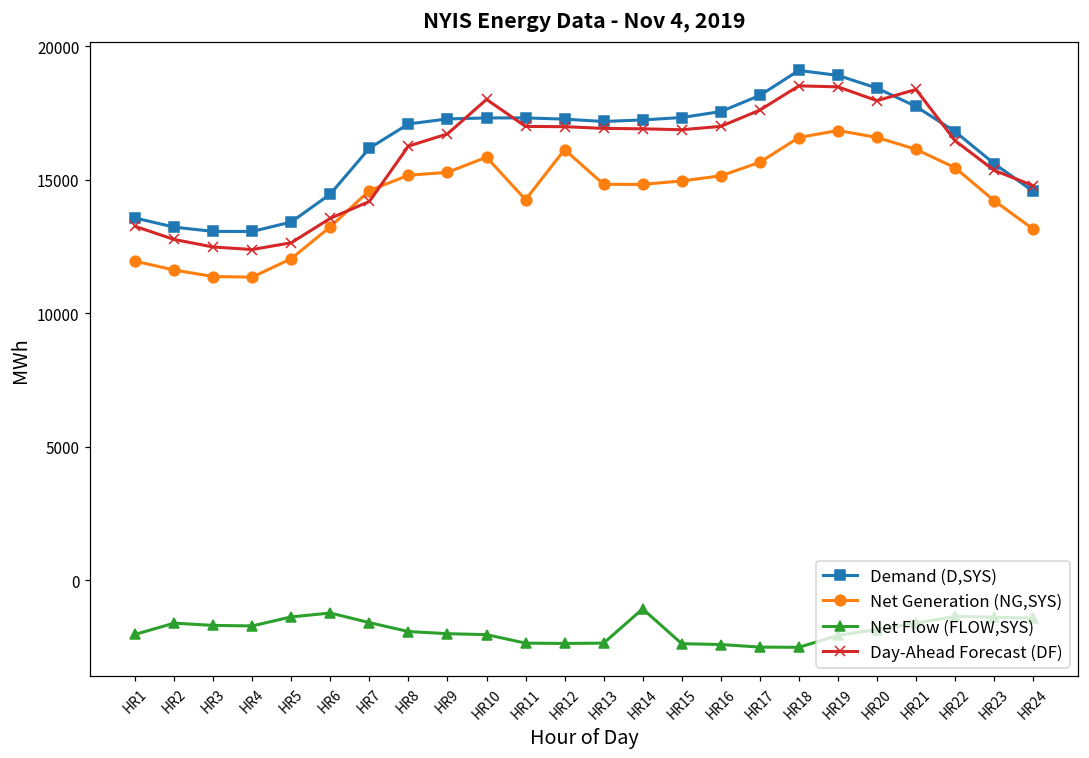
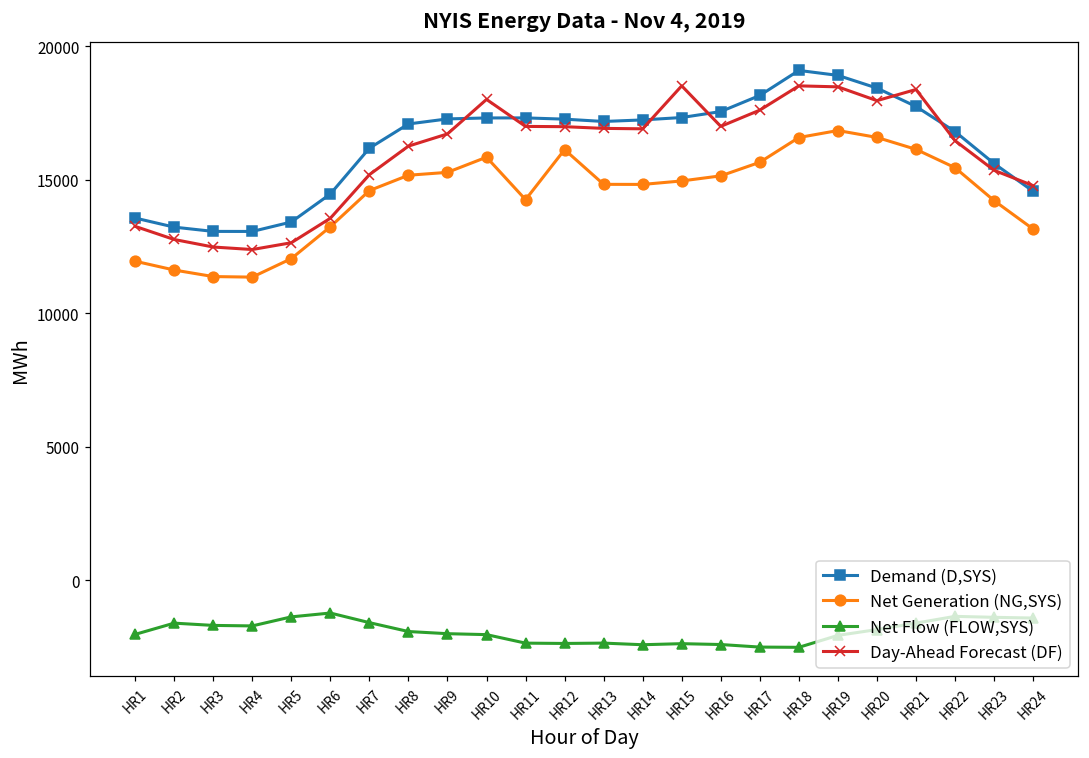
  {
    "Demand (D,SYS)": {
      "HR1": 13600,
      "HR2": 13200,
      "HR3": 13100,
      "HR4": 13100,
      "HR5": 13400,
      "HR6": 14500,
      "HR7": 16200,
      "HR8": 17100,
      "HR9": 17300,
      "HR10": 17300,
      "HR11": 17300,
      "HR12": 17300,
      "HR13": 17200,
      "HR14": 17200,
      "HR15": 17300,
      "HR16": 17600,
      "HR17": 18200,
      "HR18": 19100,
      "HR19": 18900,
      "HR20": 18400,
      "HR21": 17700,
      "HR22": 16800,
      "HR23": 15600,
      "HR24": 14600
    },
    "Net Generation (NG,SYS)": {
      "HR1": 12000,
      "HR2": 11600,
      "HR3": 11400,
      "HR4": 11400,
      "HR5": 12000,
      "HR6": 13200,
      "HR7": 14600,
      "HR8": 15200,
      "HR9": 15300,
      "HR10": 15800,
      "HR11": 14300,
      "HR12": 16100,
      "HR13": 14800,
      "HR14": 14800,
      "HR15": 15000,
      "HR16": 15100,
      "HR17": 15700,
      "HR18": 16600,
      "HR19": 16800,
      "HR20": 16600,
      "HR21": 16100,
      "HR22": 15500,
      "HR23": 14200,
      "HR24": 13200
    },
    "Net Flow (FLOW,SYS)": {
      "HR1": -2000,
      "HR2": -1600,
      "HR3": -1700,
      "HR4": -1700,
      "HR5": -1400,
      "HR6": -1200,
      "HR7": -1600,
      "HR8": -1900,
      "HR9": -2000,
      "HR10": -2000,
      "HR11": -2400,
      "HR12": -2400,
      "HR13": -2400,
-     "HR14": -1100,
+     "HR14": -2400,
      "HR15": -2400,
      "HR16": -2400,
      "HR17": -2500,
      "HR18": -2500
    },
    "Day-Ahead Forecast (DF)": {
      "HR1": 13300,
      "HR2": 12800,
      "HR3": 12500,
      "HR4": 12400,
      "HR5": 12600,
      "HR6": 13600,
-     "HR7": 14200,
+     "HR7": 15200,
      "HR8": 16300,
      "HR9": 16700,
      "HR10": 18000,
      "HR11": 17000,
      "HR12": 17000,
      "HR13": 16900,
      "HR14": 16900,
-     "HR15": 16900,
+     "HR15": 18500,
      "HR16": 17000,
      "HR17": 17600,
      "HR18": 18500,
      "HR19": 18500,
      "HR20": 18000,
      "HR21": 18400,
      "HR22": 16500,
      "HR23": 15400,
      "HR24": 14800
    }
  }
